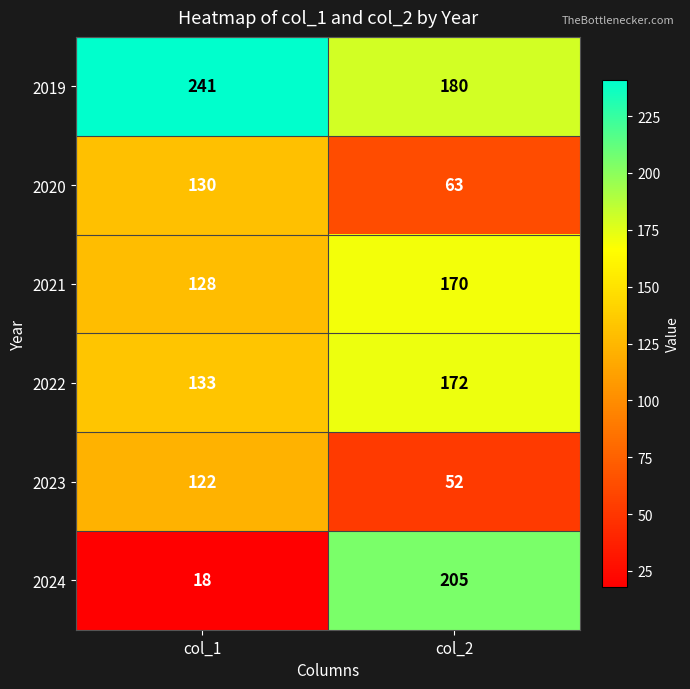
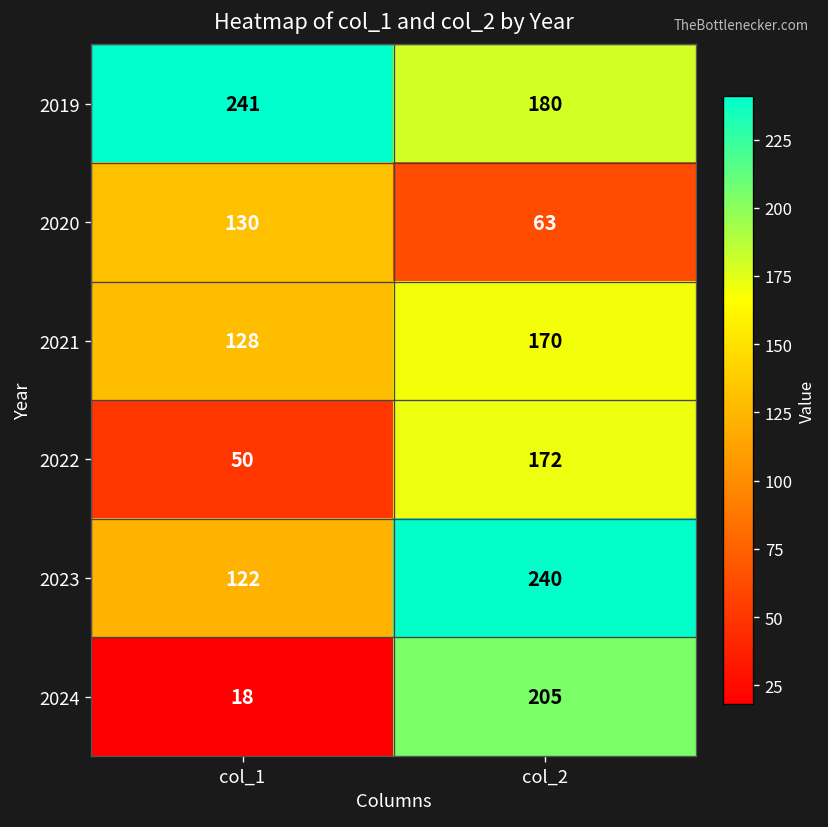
  {
    "2019": {
      "col_1": 241,
      "col_2": 180
    },
    "2020": {
      "col_1": 130,
      "col_2": 63
    },
    "2021": {
      "col_1": 128,
      "col_2": 170
    },
    "2022": {
-     "col_1": 133,
+     "col_1": 50,
      "col_2": 172
    },
    "2023": {
      "col_1": 122,
-     "col_2": 52
+     "col_2": 240
    },
    "2024": {
      "col_1": 18,
      "col_2": 205
    }
  }
